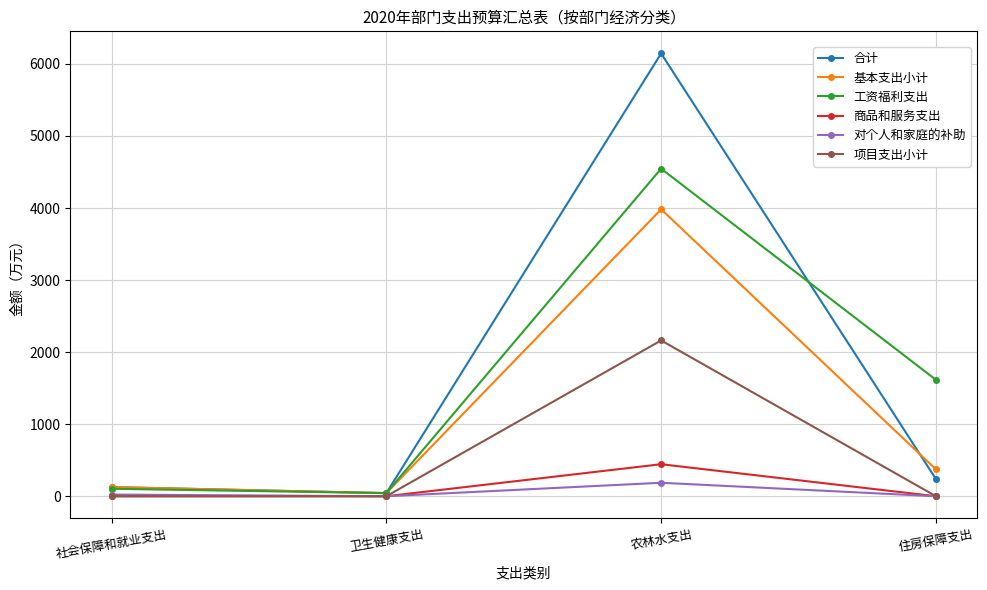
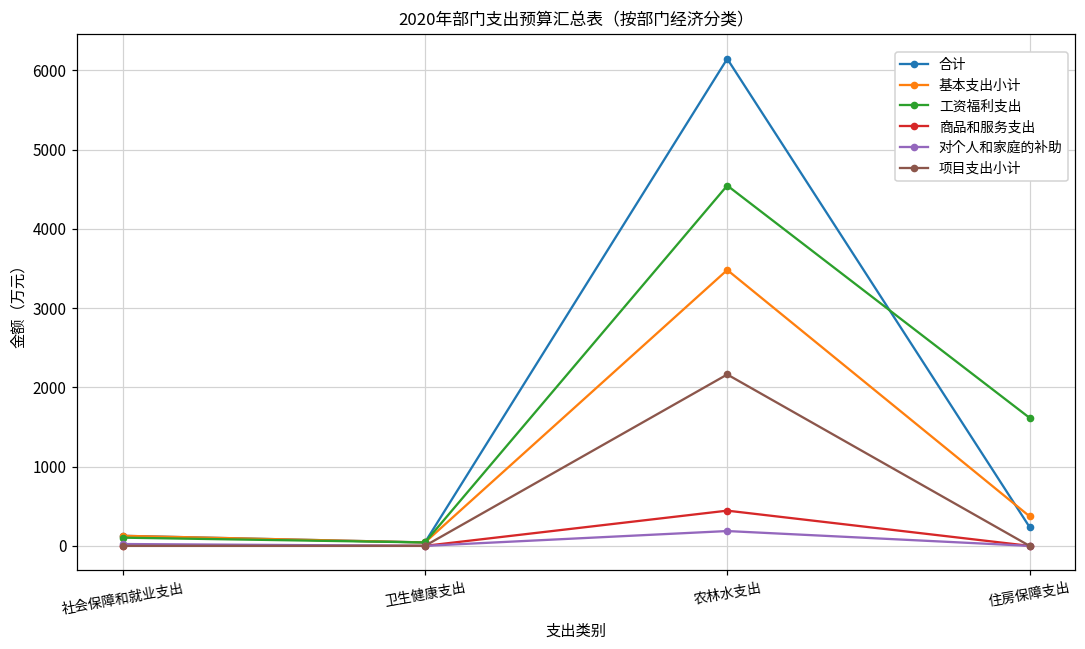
  {
    "合计": {
      "农林水支出": 6100,
      "住房保障支出": 200
    },
    "基本支出小计": {
-     "农林水支出": 4000,
+     "农林水支出": 3500,
      "住房保障支出": 400
    },
    "工资福利支出": {
      "农林水支出": 4500,
      "住房保障支出": 1600
    },
    "商品和服务支出": {
      "农林水支出": 400
    },
    "对个人和家庭的补助": {
      "农林水支出": 200
    },
    "项目支出小计": {
      "农林水支出": 2200
    }
  }
